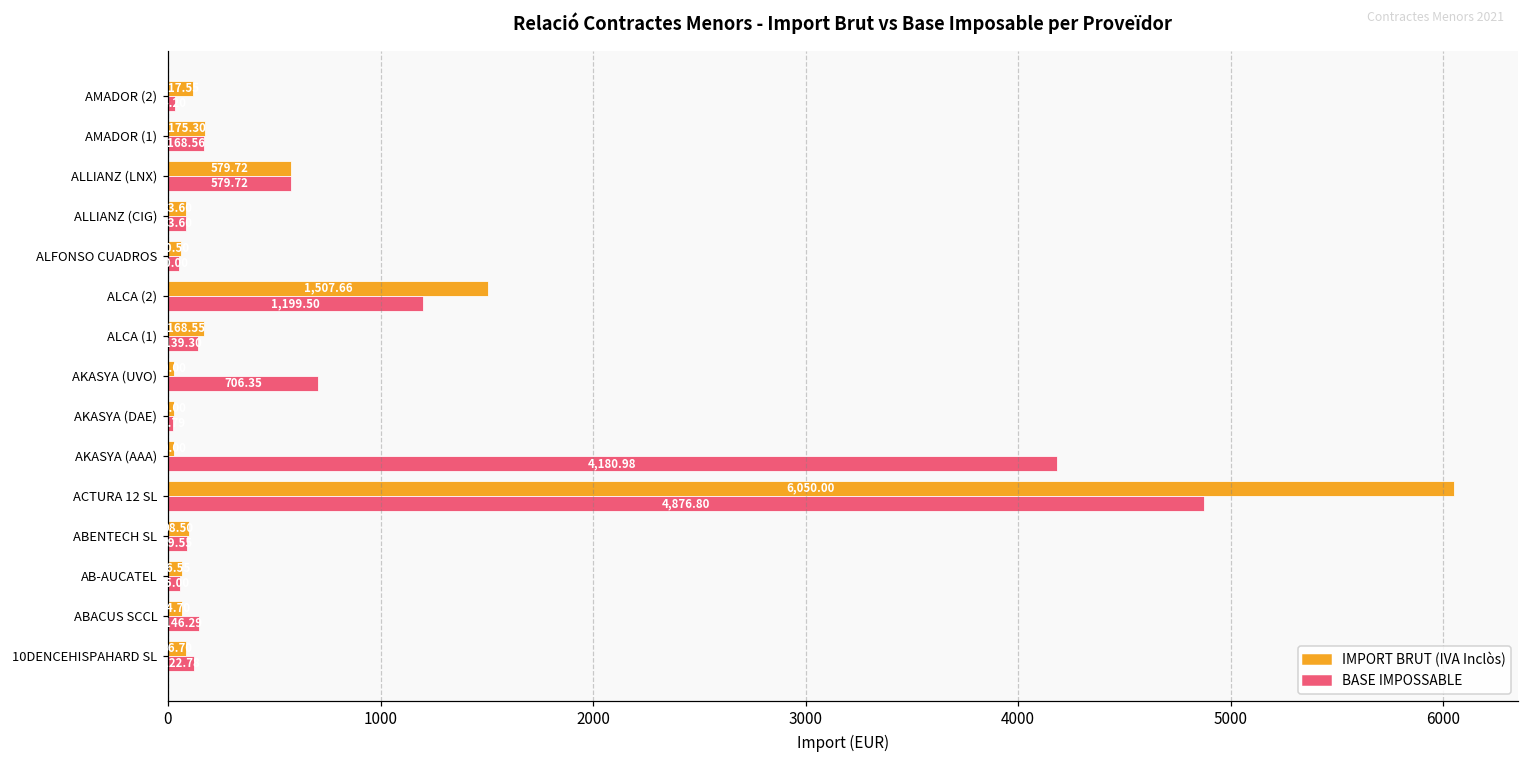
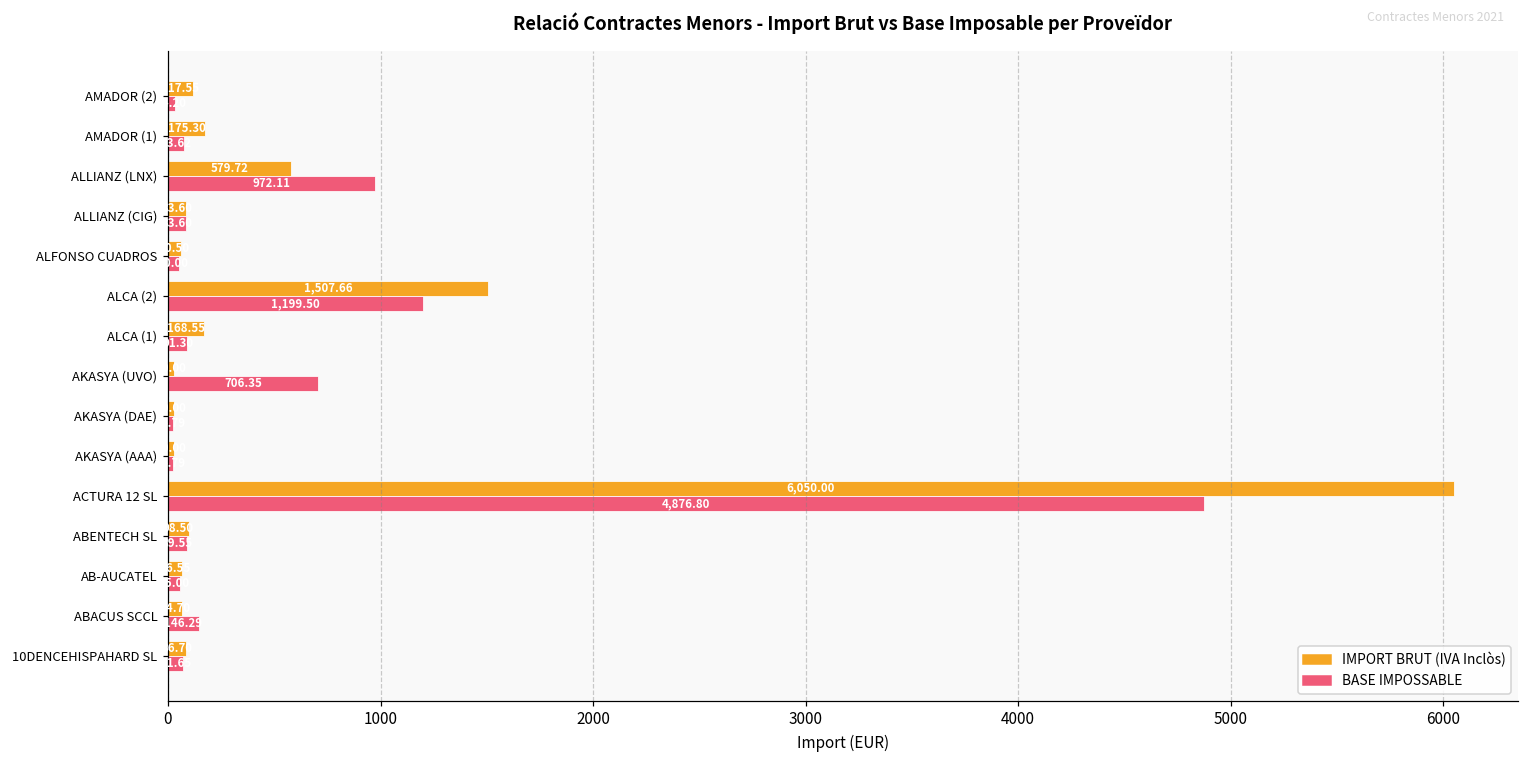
  {
    "BASE IMPOSSABLE": {
-     "AMADOR (1)": "170",
-     "ALLIANZ (LNX)": "579.72",
+     "AMADOR (1)": "70",
+     "ALLIANZ (LNX)": "972.11",
      "ALLIANZ (CIG)": "83.60",
      "ALCA (2)": "1,199.50",
-     "ALCA (1)": "139.30",
+     "ALCA (1)": "91.30",
      "AKASYA (UVO)": "706.35",
-     "AKASYA (AAA)": "4180",
+     "AKASYA (AAA)": "20",
      "ACTURA 12 SL": "4,876.80",
      "ABENTECH SL": "89.55",
      "ABACUS SCCL": "146.29",
-     "10DENCEHISPAHARD SL": "120"
+     "10DENCEHISPAHARD SL": "70"
    }
  }
